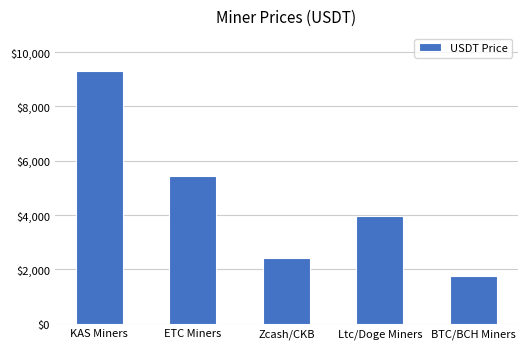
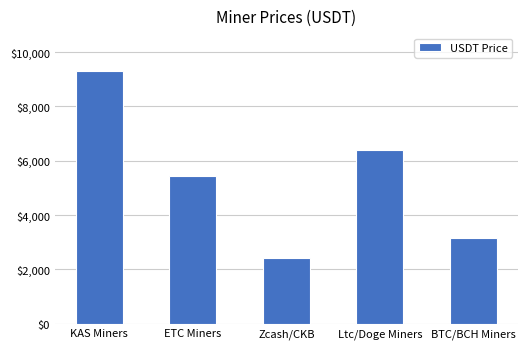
  {
    "KAS Miners": "$9,300",
    "ETC Miners": "$5,400",
    "Zcash/CKB": "$2,400",
-   "Ltc/Doge Miners": "$4,000",
-   "BTC/BCH Miners": "$1,800"
+   "Ltc/Doge Miners": "$6,400",
+   "BTC/BCH Miners": "$3,100"
  }
